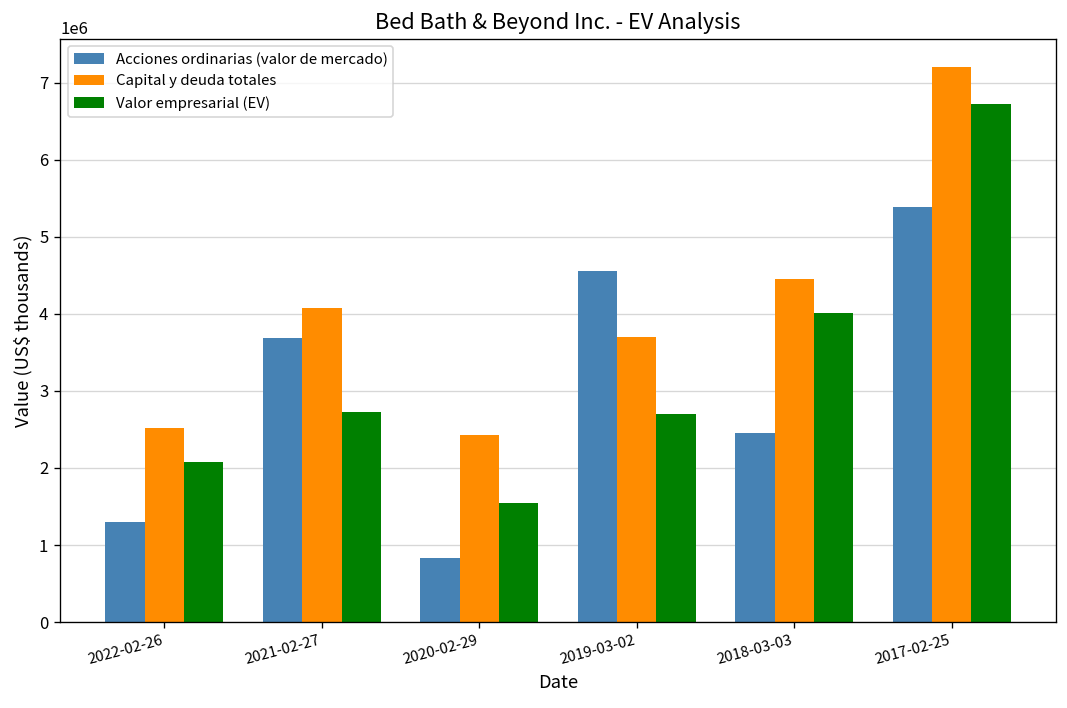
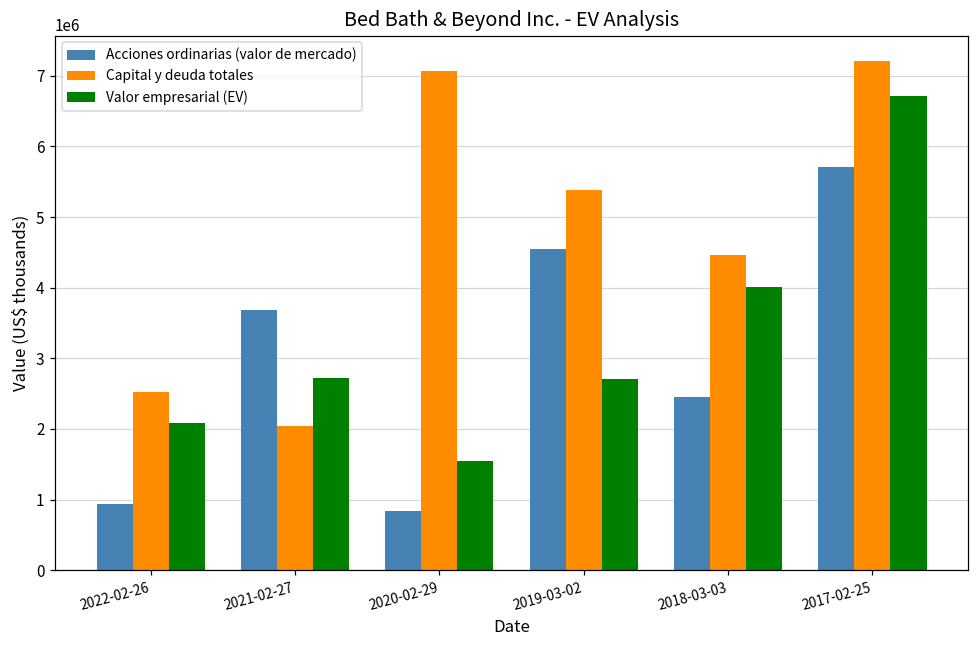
  {
    "Acciones ordinarias (valor de mercado)": {
-     "2022-02-26": 1300000,
+     "2022-02-26": 900000,
      "2021-02-27": 3700000,
      "2020-02-29": 800000,
      "2019-03-02": 4600000,
      "2018-03-03": 2500000,
-     "2017-02-25": 5400000
+     "2017-02-25": 5700000
    },
    "Capital y deuda totales": {
      "2022-02-26": 2500000,
-     "2021-02-27": 4100000,
-     "2020-02-29": 2400000,
-     "2019-03-02": 3700000,
+     "2021-02-27": 2000000,
+     "2020-02-29": 7100000,
+     "2019-03-02": 5400000,
      "2018-03-03": 4500000,
      "2017-02-25": 7200000
    },
    "Valor empresarial (EV)": {
      "2022-02-26": 2100000,
      "2021-02-27": 2700000,
      "2020-02-29": 1500000,
      "2019-03-02": 2700000,
      "2018-03-03": 4000000,
      "2017-02-25": 6700000
    }
  }
